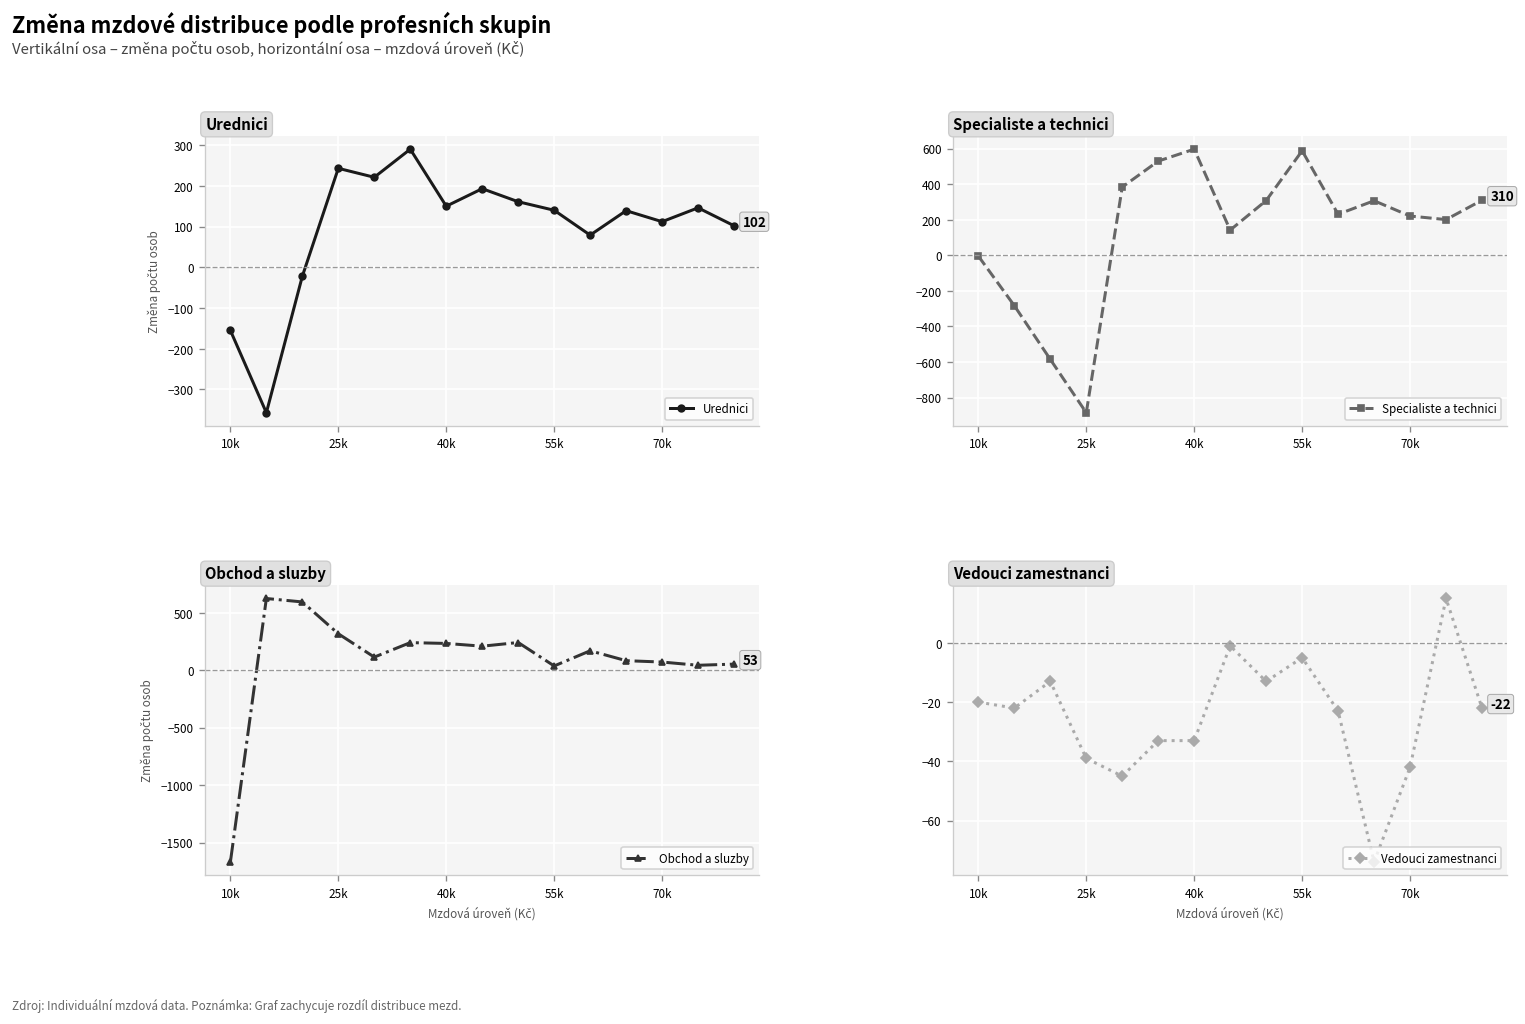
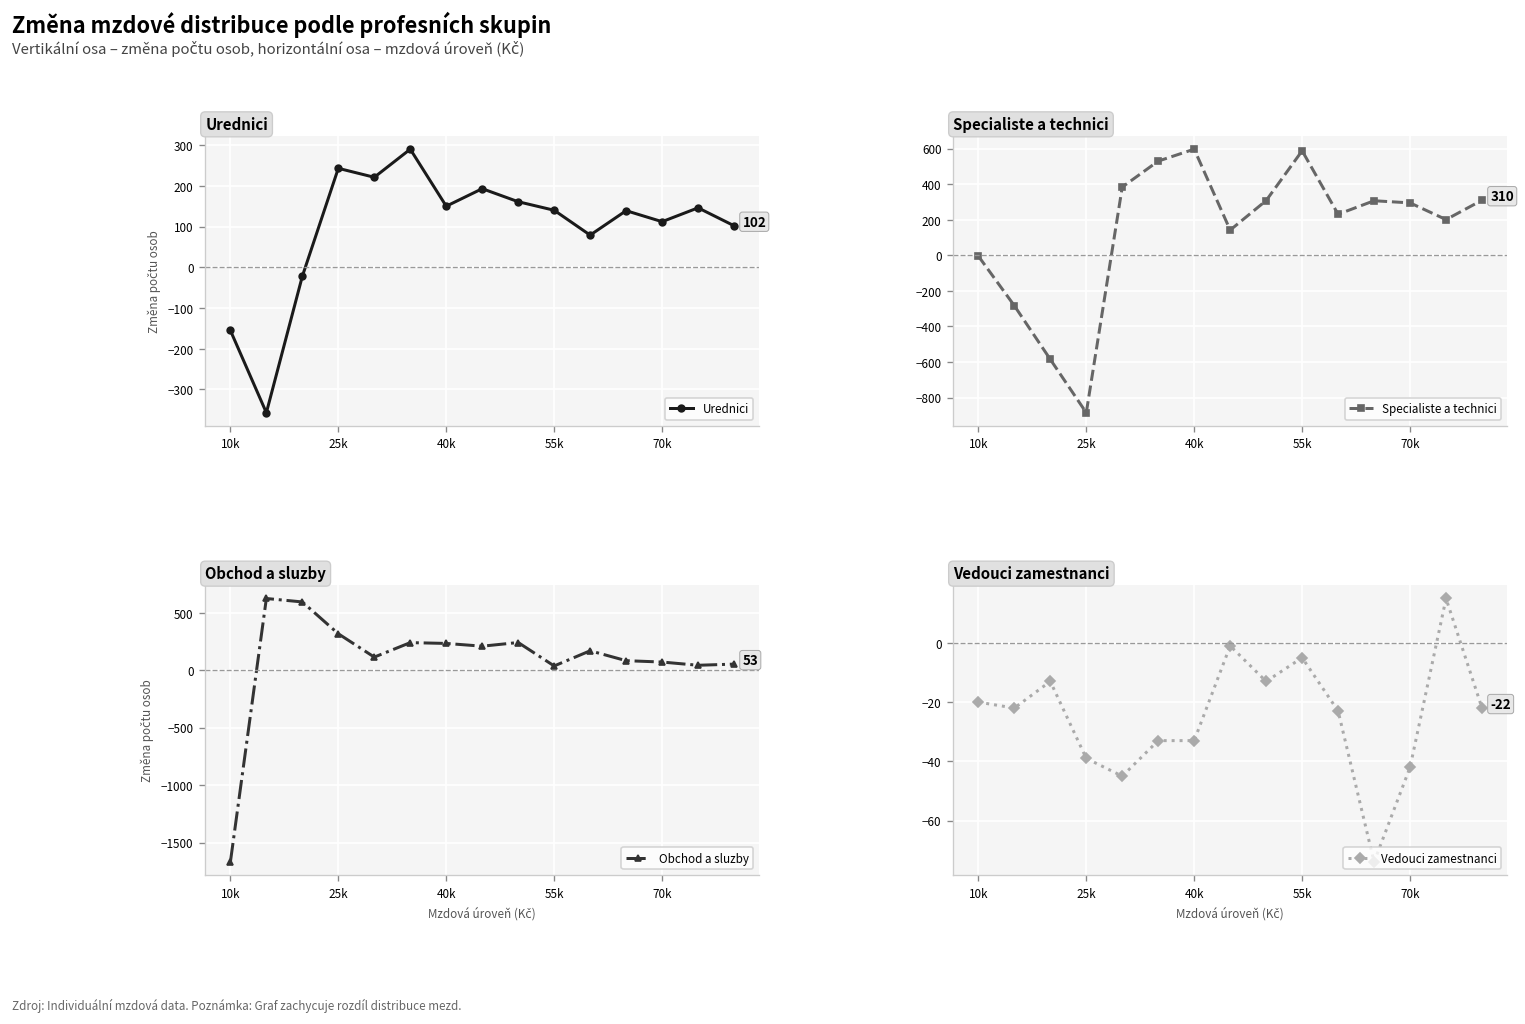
  {
    "Urednici": {
      "10k": -160,
      "25k": 240,
      "40k": 150,
      "55k": 140,
      "70k": 110
    },
    "Specialiste a technici": {
      "10k": 0,
      "25k": -890,
      "40k": 600,
      "55k": 590,
-     "70k": 220
+     "70k": 300
    },
    "Obchod a sluzby": {
      "10k": -1700,
      "25k": 300,
      "40k": 200,
      "55k": 0,
      "70k": 100
    },
    "Vedouci zamestnanci": {
      "10k": -20,
      "25k": -39,
      "40k": -33,
      "55k": -5,
      "70k": -42
    }
  }
